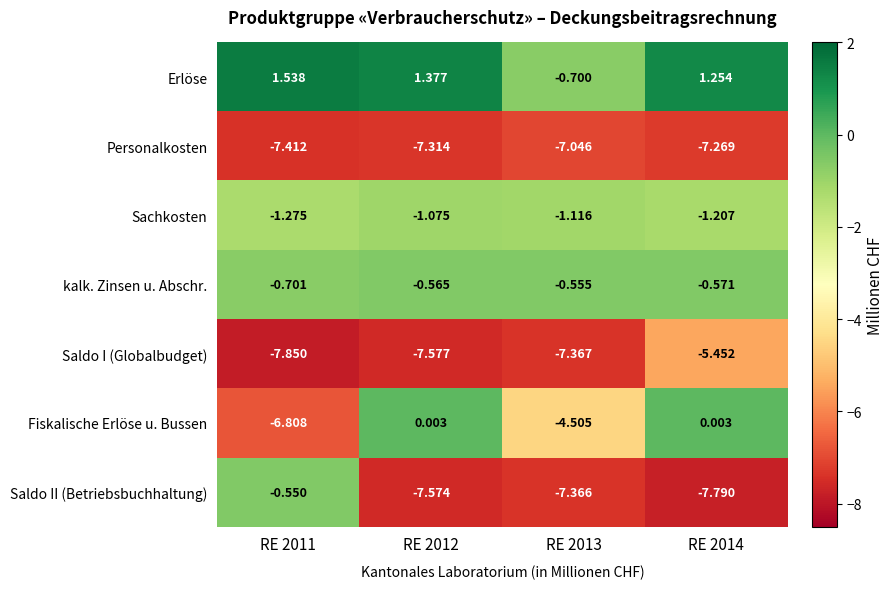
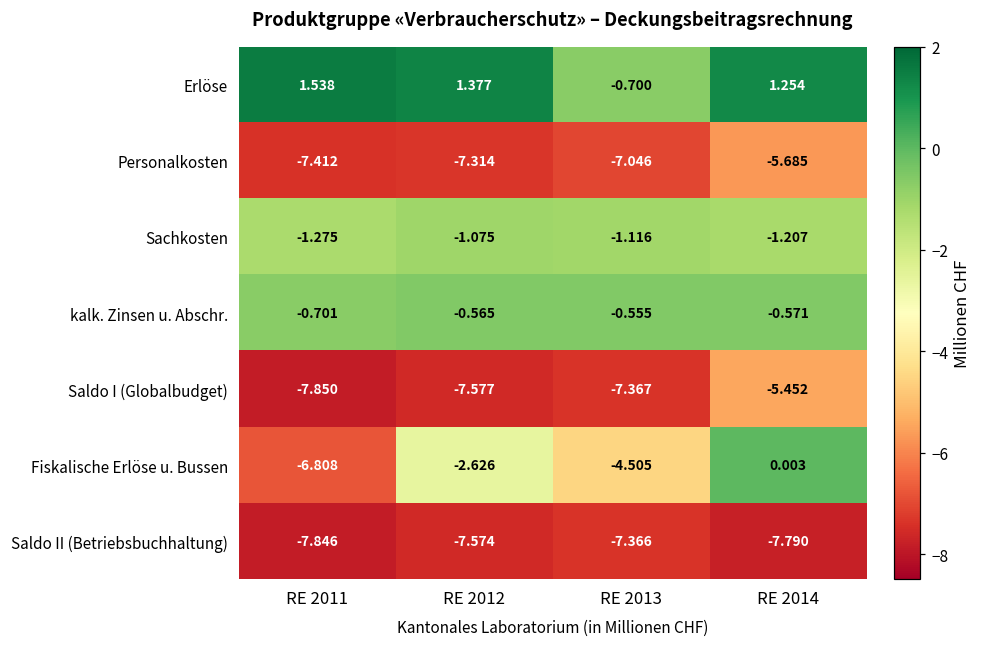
  {
    "Erlöse": {
      "RE 2011": 1.538,
      "RE 2012": 1.377,
      "RE 2013": -0.700,
      "RE 2014": 1.254
    },
    "Personalkosten": {
      "RE 2011": -7.412,
      "RE 2012": -7.314,
      "RE 2013": -7.046,
-     "RE 2014": -7.269
+     "RE 2014": -5.685
    },
    "Sachkosten": {
      "RE 2011": -1.275,
      "RE 2012": -1.075,
      "RE 2013": -1.116,
      "RE 2014": -1.207
    },
    "kalk. Zinsen u. Abschr.": {
      "RE 2011": -0.701,
      "RE 2012": -0.565,
      "RE 2013": -0.555,
      "RE 2014": -0.571
    },
    "Saldo I (Globalbudget)": {
      "RE 2011": -7.850,
      "RE 2012": -7.577,
      "RE 2013": -7.367,
      "RE 2014": -5.452
    },
    "Fiskalische Erlöse u. Bussen": {
      "RE 2011": -6.808,
-     "RE 2012": 0.003,
+     "RE 2012": -2.626,
      "RE 2013": -4.505,
      "RE 2014": 0.003
    },
    "Saldo II (Betriebsbuchhaltung)": {
-     "RE 2011": -0.550,
+     "RE 2011": -7.846,
      "RE 2012": -7.574,
      "RE 2013": -7.366,
      "RE 2014": -7.790
    }
  }
